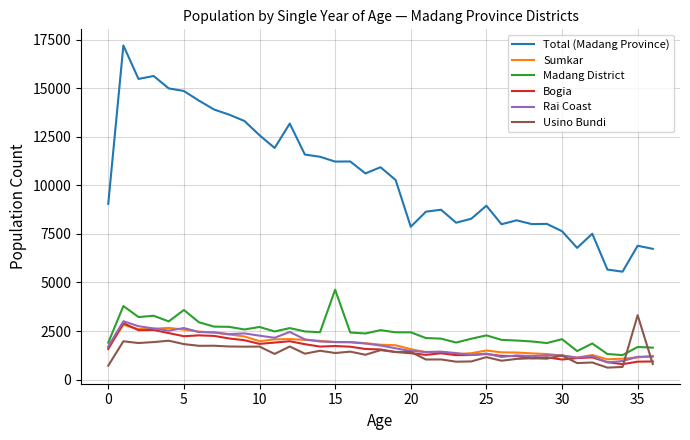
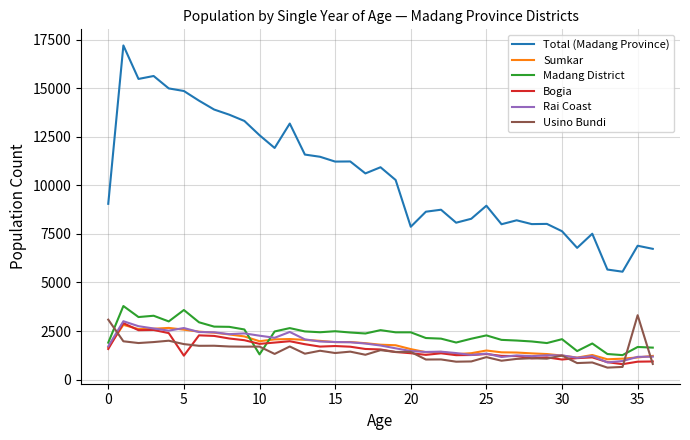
  {
    "Total (Madang Province)": {
      "0": 9100,
      "5": 14900,
      "10": 12600,
      "15": 11200,
      "20": 7900,
      "25": 9000,
      "30": 7600,
      "35": 6900
    },
    "Sumkar": {
      "10": 2000,
      "25": 1500
    },
    "Madang District": {
      "0": 1900,
      "5": 3600,
-     "10": 2700,
-     "15": 4600,
+     "10": 1300,
+     "15": 2500,
      "20": 2400,
      "25": 2300,
      "30": 2100,
      "35": 1700
    },
    "Bogia": {
-     "5": 2200,
+     "5": 1200,
      "10": 1800,
      "15": 1700,
      "30": 1000,
      "35": 900
    },
    "Rai Coast": {
      "10": 2300
    },
    "Usino Bundi": {
-     "0": 700,
+     "0": 3100,
      "5": 1800,
      "10": 1700,
      "15": 1400,
      "25": 1200,
      "35": 3300
    }
  }
